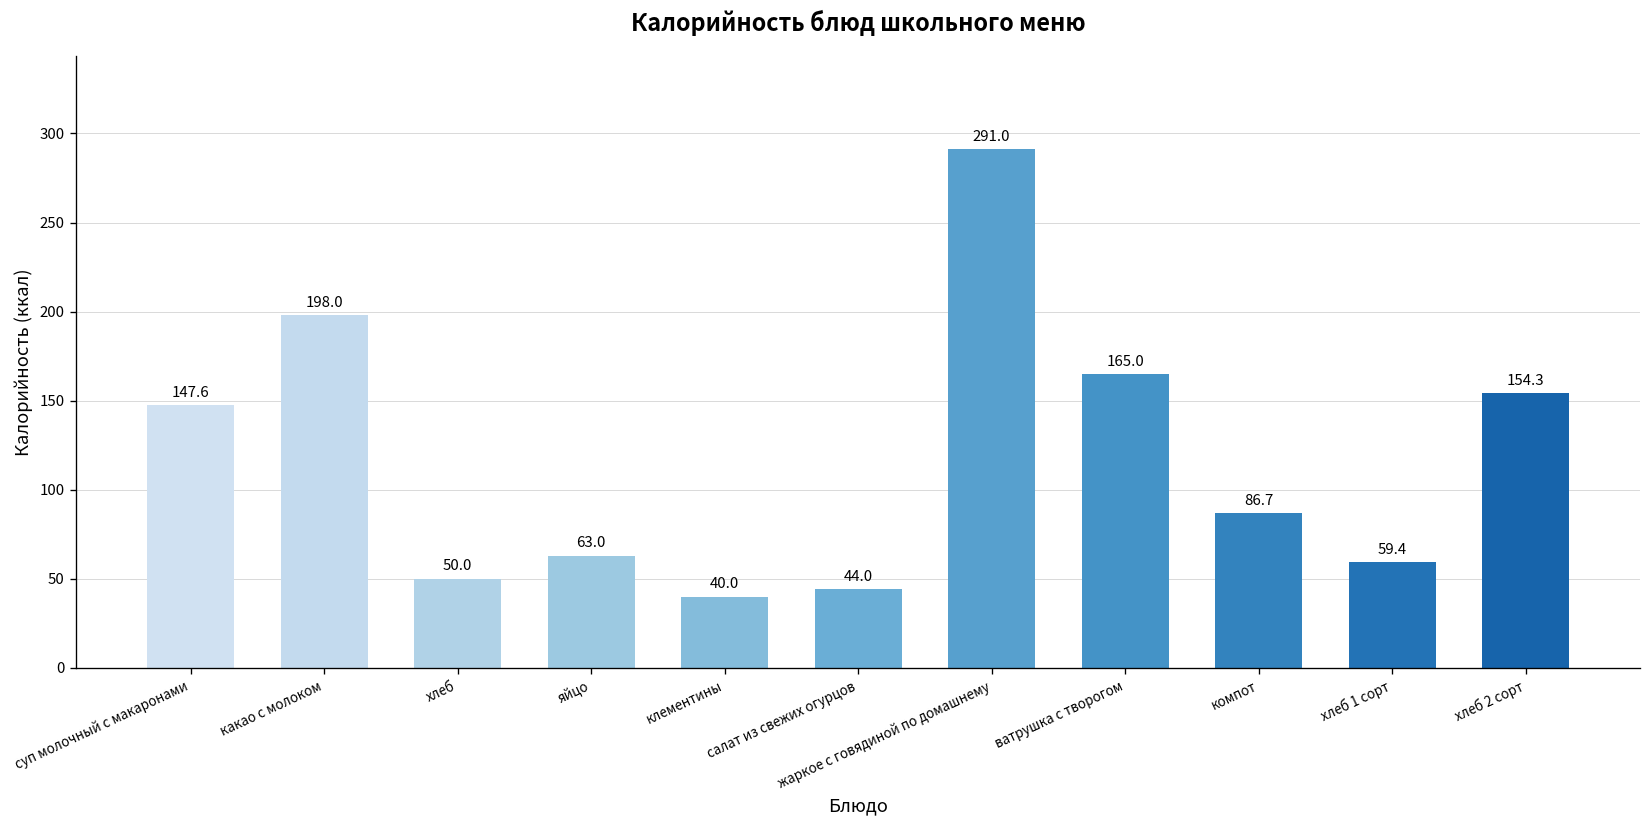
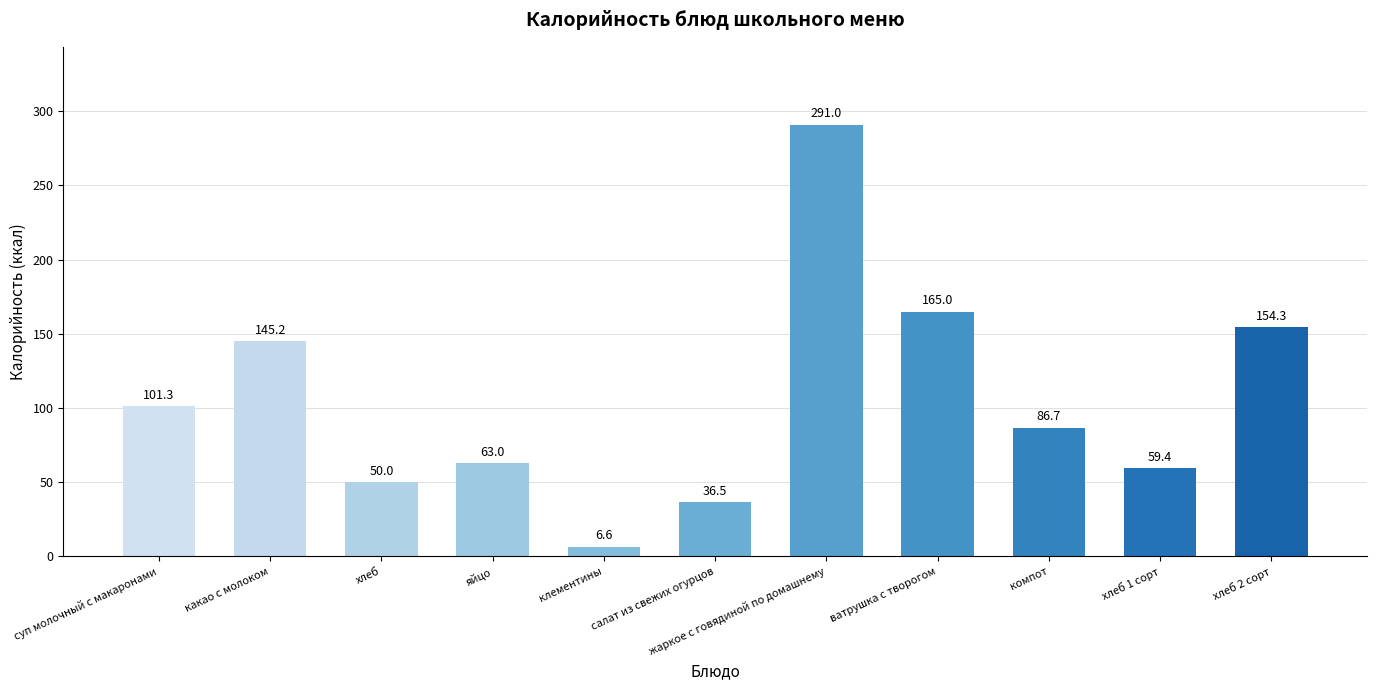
  {
-   "суп молочный с макаронами": 147.6,
-   "какао с молоком": 198.0,
+   "суп молочный с макаронами": 101.3,
+   "какао с молоком": 145.2,
    "хлеб": 50.0,
    "яйцо": 63.0,
-   "клементины": 40.0,
-   "салат из свежих огурцов": 44.0,
+   "клементины": 6.6,
+   "салат из свежих огурцов": 36.5,
    "жаркое с говядиной по домашнему": 291.0,
    "ватрушка с творогом": 165.0,
    "компот": 86.7,
    "хлеб 1 сорт": 59.4,
    "хлеб 2 сорт": 154.3
  }
